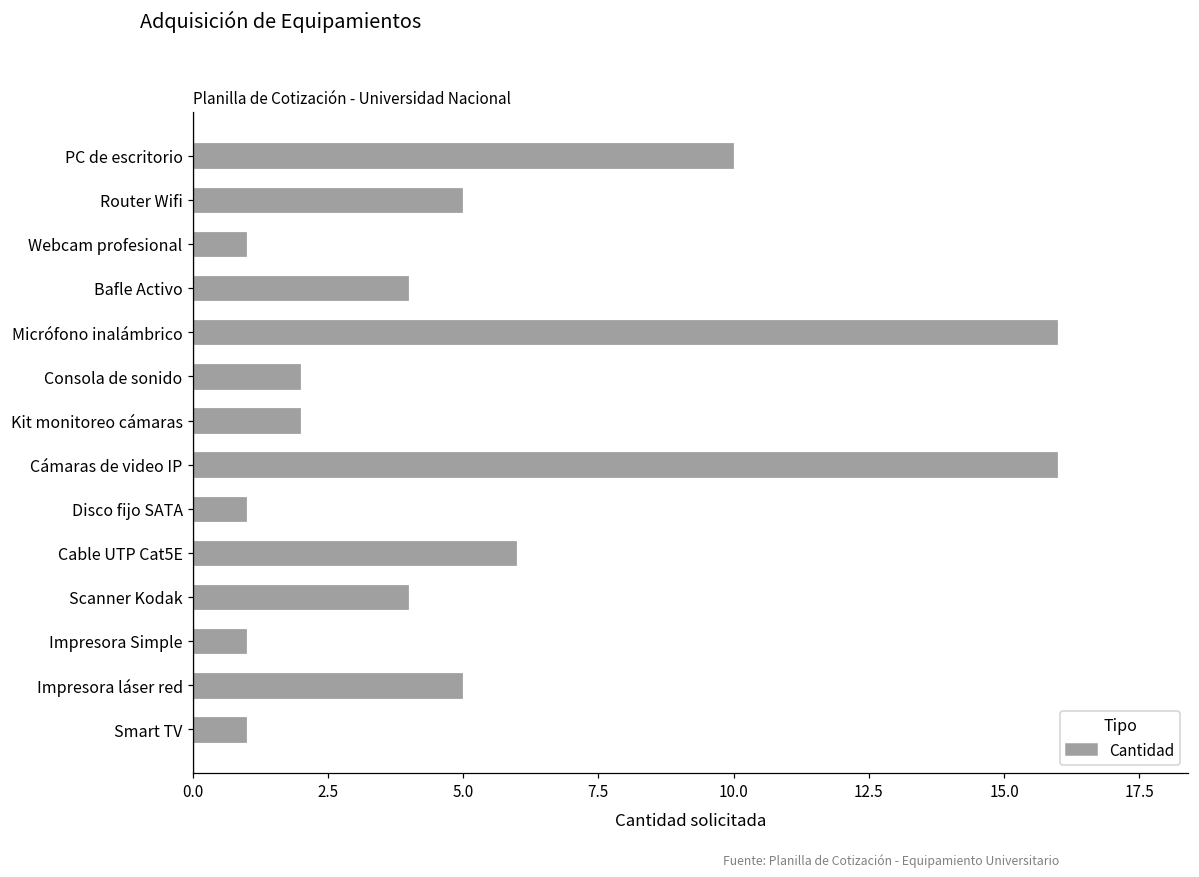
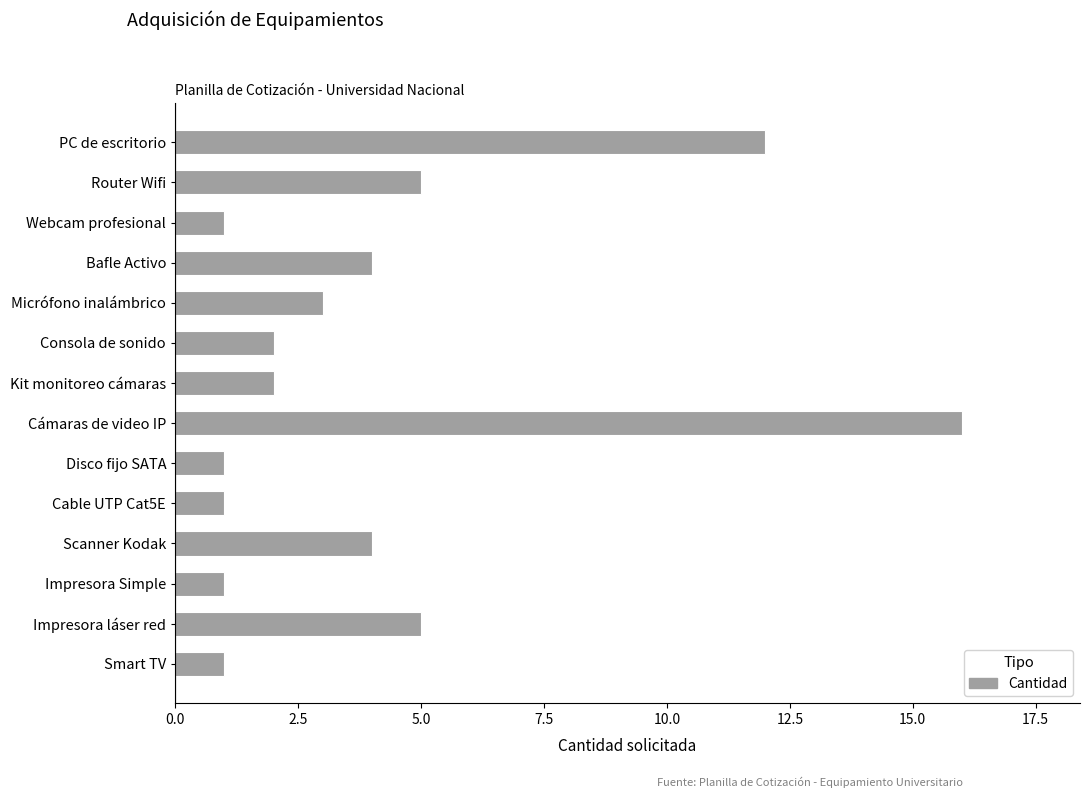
  {
-   "PC de escritorio": 10,
+   "PC de escritorio": 12,
    "Router Wifi": 5,
    "Webcam profesional": 1,
    "Bafle Activo": 4,
-   "Micrófono inalámbrico": 16,
+   "Micrófono inalámbrico": 3,
    "Consola de sonido": 2,
    "Kit monitoreo cámaras": 2,
    "Cámaras de video IP": 16,
    "Disco fijo SATA": 1,
-   "Cable UTP Cat5E": 6,
+   "Cable UTP Cat5E": 1,
    "Scanner Kodak": 4,
    "Impresora Simple": 1,
    "Impresora láser red": 5,
    "Smart TV": 1
  }
